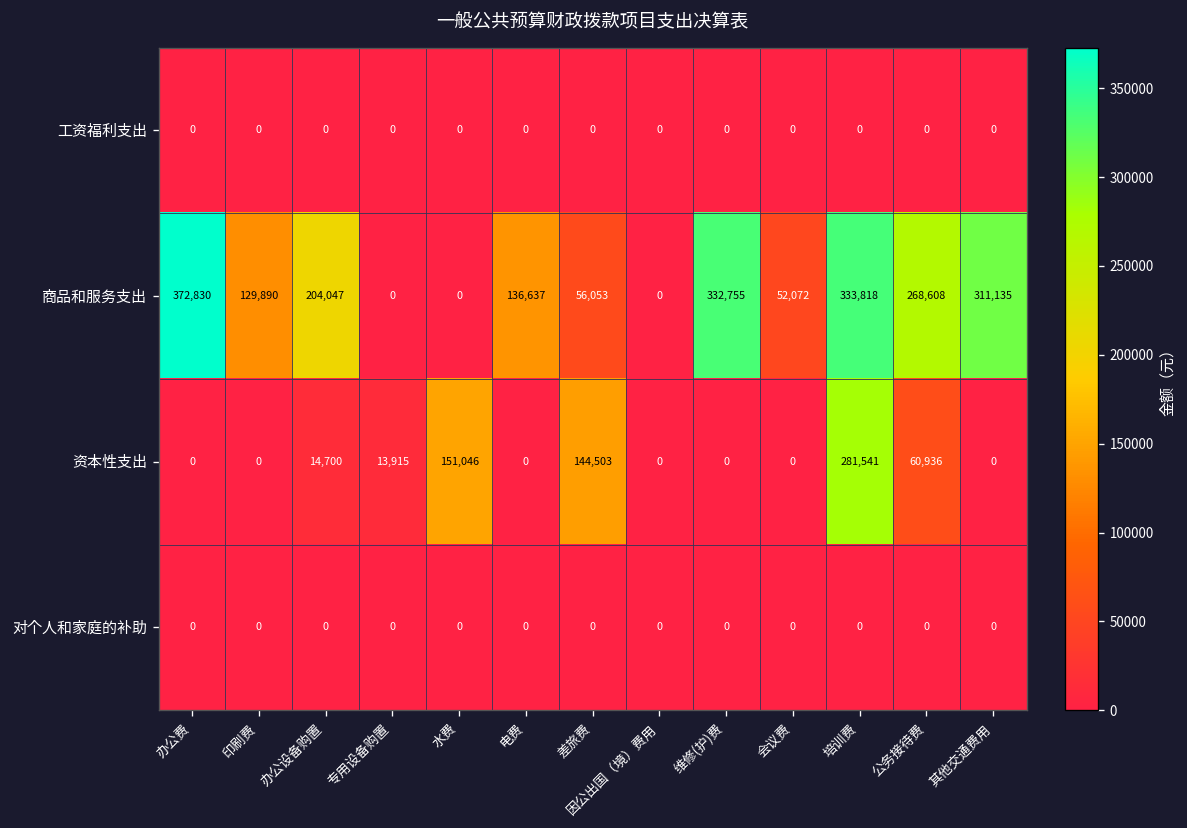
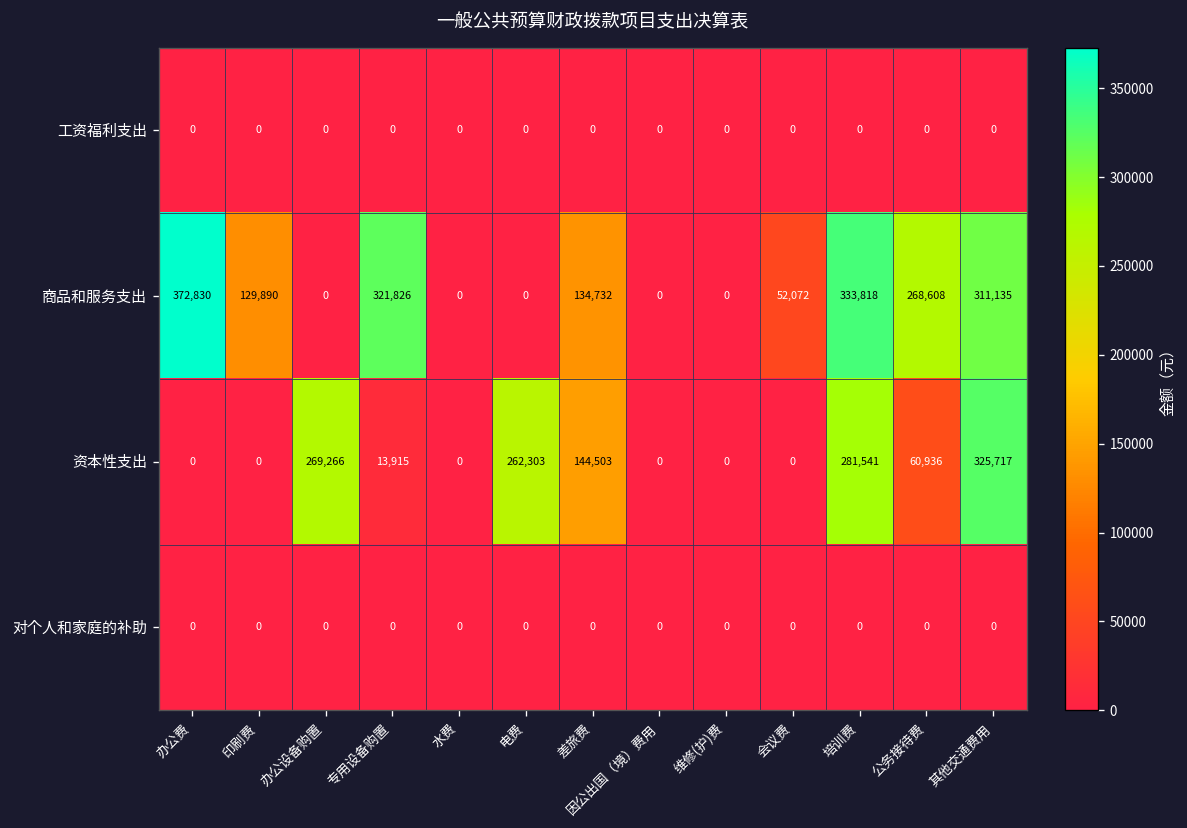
  {
    "工资福利支出": {
      "办公费": "0",
      "印刷费": "0",
      "办公设备购置": "0",
      "专用设备购置": "0",
      "水费": "0",
      "电费": "0",
      "差旅费": "0",
      "因公出国（境）费用": "0",
      "维修(护)费": "0",
      "会议费": "0",
      "培训费": "0",
      "公务接待费": "0",
      "其他交通费用": "0"
    },
    "商品和服务支出": {
      "办公费": "372,830",
      "印刷费": "129,890",
-     "办公设备购置": "204,047",
-     "专用设备购置": "0",
+     "办公设备购置": "0",
+     "专用设备购置": "321,826",
      "水费": "0",
-     "电费": "136,637",
-     "差旅费": "56,053",
+     "电费": "0",
+     "差旅费": "134,732",
      "因公出国（境）费用": "0",
-     "维修(护)费": "332,755",
+     "维修(护)费": "0",
      "会议费": "52,072",
      "培训费": "333,818",
      "公务接待费": "268,608",
      "其他交通费用": "311,135"
    },
    "资本性支出": {
      "办公费": "0",
      "印刷费": "0",
-     "办公设备购置": "14,700",
+     "办公设备购置": "269,266",
      "专用设备购置": "13,915",
-     "水费": "151,046",
-     "电费": "0",
+     "水费": "0",
+     "电费": "262,303",
      "差旅费": "144,503",
      "因公出国（境）费用": "0",
      "维修(护)费": "0",
      "会议费": "0",
      "培训费": "281,541",
      "公务接待费": "60,936",
-     "其他交通费用": "0"
+     "其他交通费用": "325,717"
    },
    "对个人和家庭的补助": {
      "办公费": "0",
      "印刷费": "0",
      "办公设备购置": "0",
      "专用设备购置": "0",
      "水费": "0",
      "电费": "0",
      "差旅费": "0",
      "因公出国（境）费用": "0",
      "维修(护)费": "0",
      "会议费": "0",
      "培训费": "0",
      "公务接待费": "0",
      "其他交通费用": "0"
    }
  }
